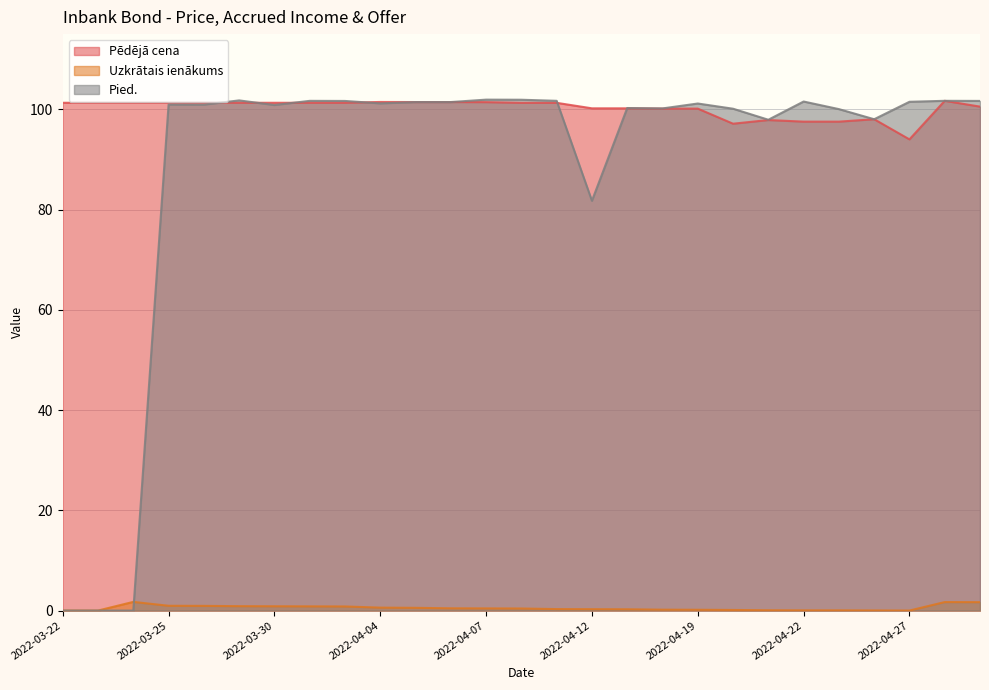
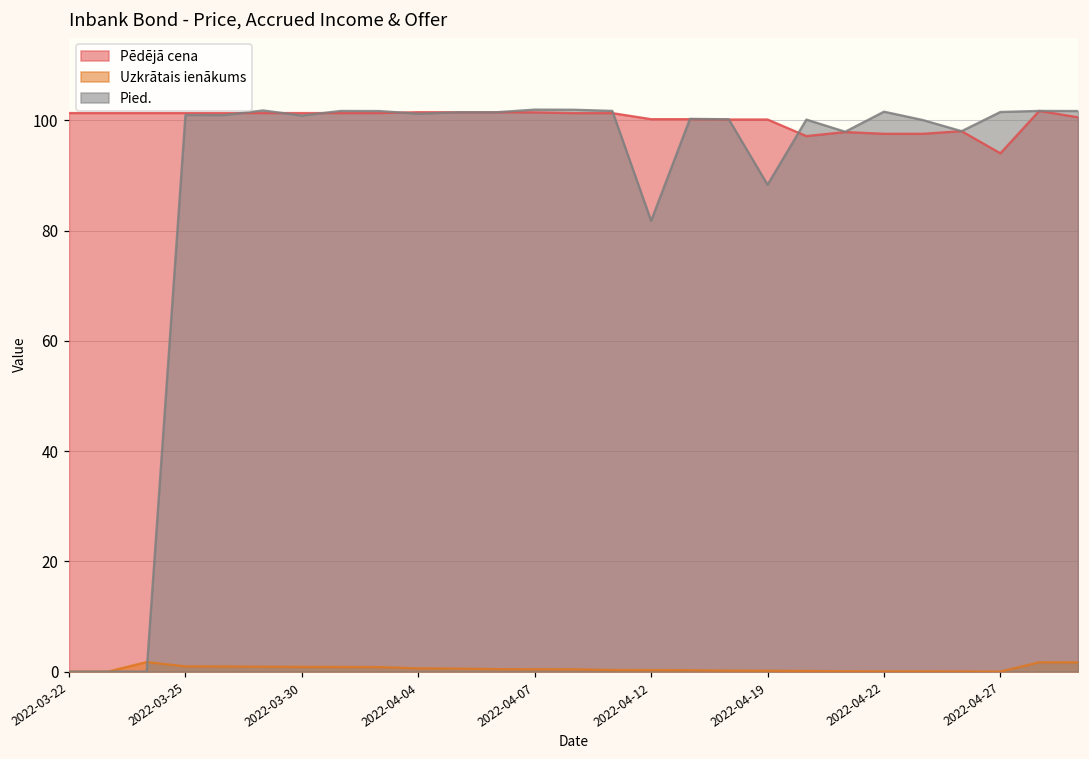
  {
    "Pied.": {
      "2022-04-12": 82,
-     "2022-04-19": 101,
+     "2022-04-19": 88,
      "2022-04-22": 102,
      "2022-04-27": 102
    }
  }
